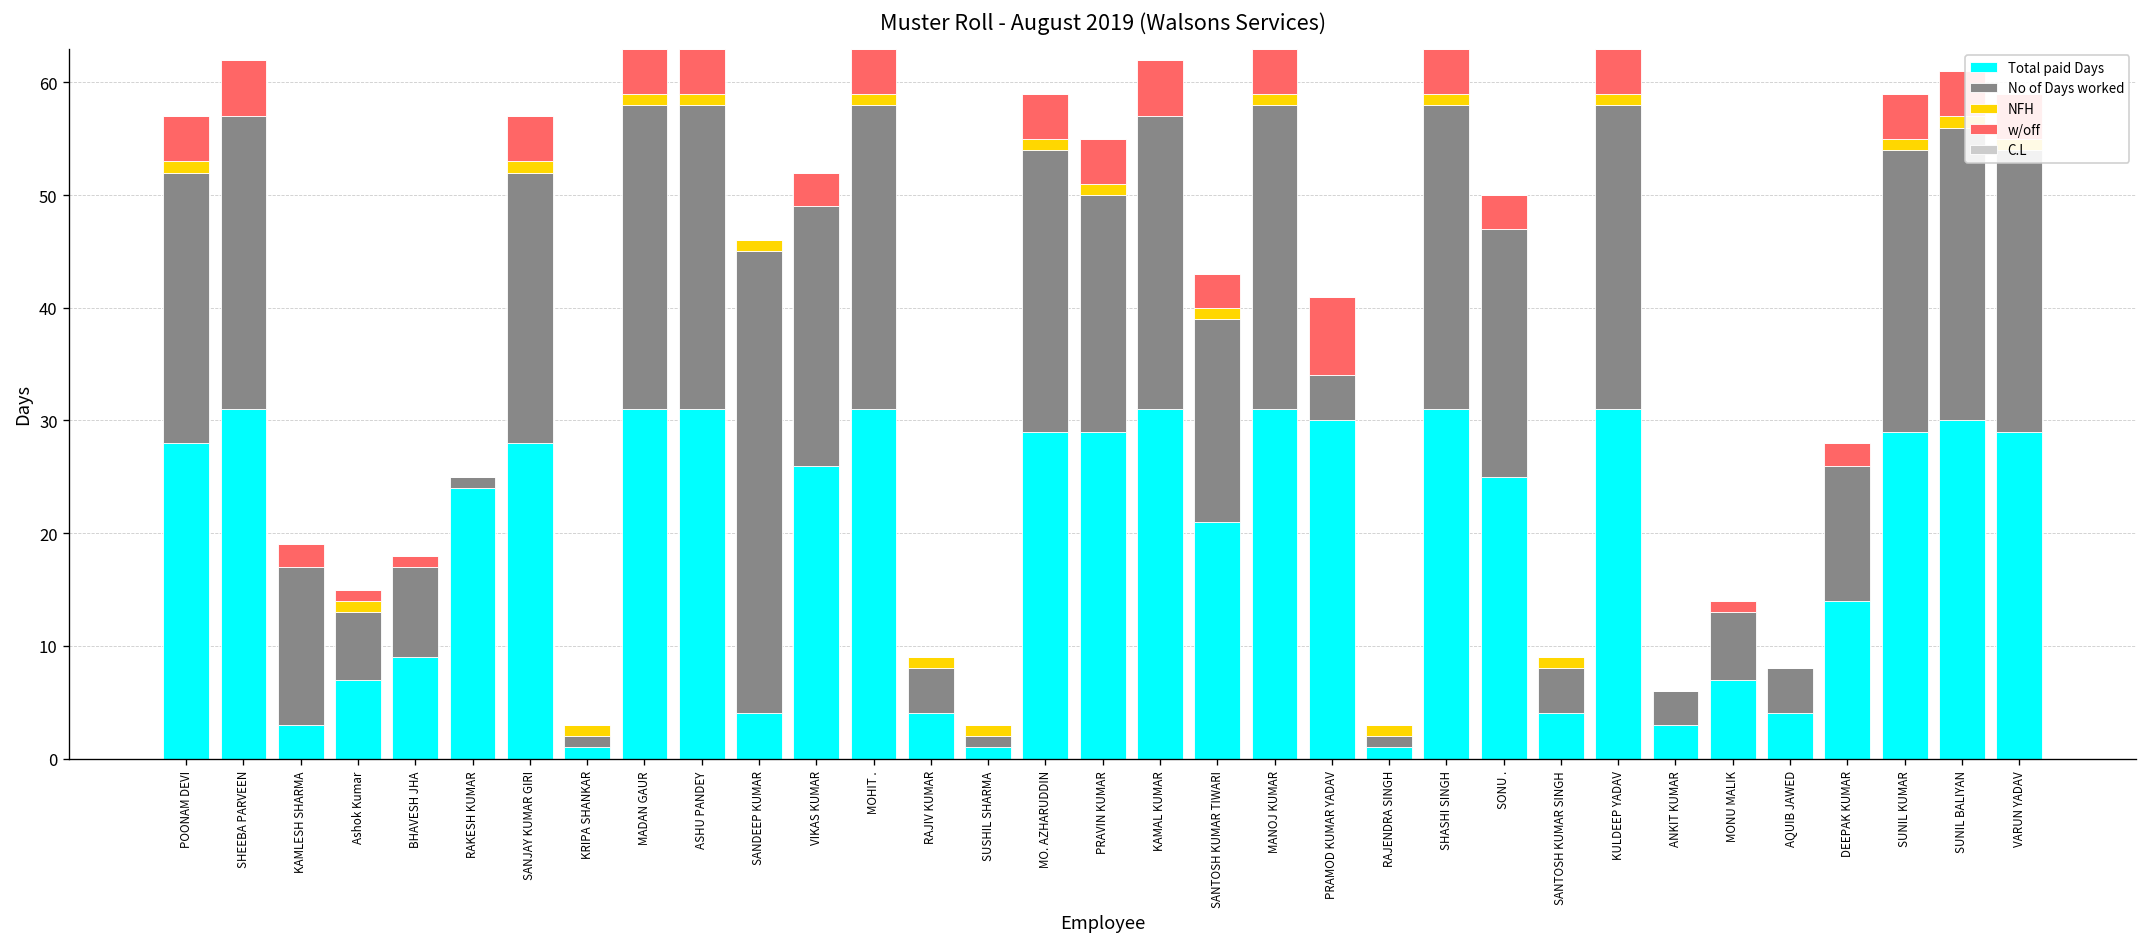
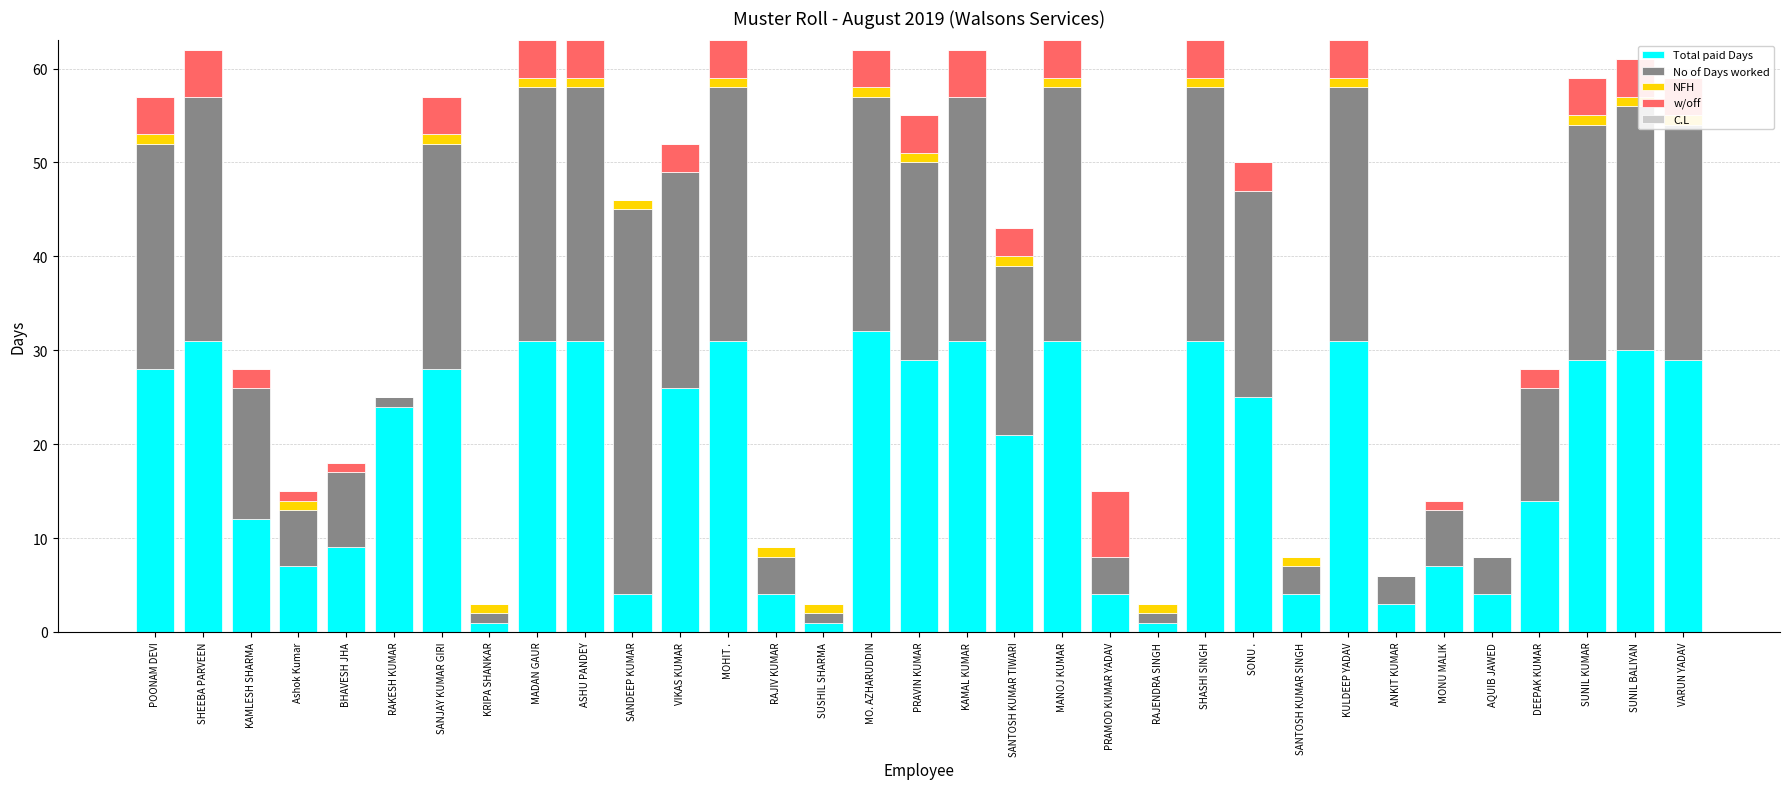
  {
    "Total paid Days": {
      "POONAM DEVI": 28,
      "SHEEBA PARVEEN": 31,
-     "KAMLESH SHARMA": 3,
+     "KAMLESH SHARMA": 12,
      "Ashok Kumar": 7,
      "BHAVESH JHA": 9,
      "RAKESH KUMAR": 24,
      "SANJAY KUMAR GIRI": 28,
      "KRIPA SHANKAR": 1,
      "MADAN GAUR": 31,
      "ASHU PANDEY": 31,
      "SANDEEP KUMAR": 4,
      "VIKAS KUMAR": 26,
      "MOHIT .": 31,
      "RAJIV KUMAR": 4,
      "SUSHIL SHARMA": 1,
-     "MO. AZHARUDDIN": 29,
+     "MO. AZHARUDDIN": 32,
      "PRAVIN KUMAR": 29,
      "KAMAL KUMAR": 31,
      "SANTOSH KUMAR TIWARI": 21,
      "MANOJ KUMAR": 31,
-     "PRAMOD KUMAR YADAV": 30,
+     "PRAMOD KUMAR YADAV": 4,
      "RAJENDRA SINGH": 1,
      "SHASHI SINGH": 31,
      "SONU .": 25,
      "SANTOSH KUMAR SINGH": 4,
      "KULDEEP YADAV": 31,
      "ANKIT KUMAR": 3,
      "MONU MALIK": 7,
      "AQUIB JAWED": 4,
      "DEEPAK KUMAR": 14,
      "SUNIL KUMAR": 29,
      "SUNIL BALIYAN": 30,
      "VARUN YADAV": 29
    },
    "No of Days worked": {
      "POONAM DEVI": 24,
      "SHEEBA PARVEEN": 26,
      "KAMLESH SHARMA": 14,
      "Ashok Kumar": 6,
      "BHAVESH JHA": 8,
      "RAKESH KUMAR": 1,
      "SANJAY KUMAR GIRI": 24,
      "KRIPA SHANKAR": 1,
      "MADAN GAUR": 27,
      "ASHU PANDEY": 27,
      "SANDEEP KUMAR": 41,
      "VIKAS KUMAR": 23,
      "MOHIT .": 27,
      "RAJIV KUMAR": 4,
      "SUSHIL SHARMA": 1,
      "MO. AZHARUDDIN": 25,
      "PRAVIN KUMAR": 21,
      "KAMAL KUMAR": 26,
      "SANTOSH KUMAR TIWARI": 18,
      "MANOJ KUMAR": 27,
      "PRAMOD KUMAR YADAV": 4,
      "RAJENDRA SINGH": 1,
      "SHASHI SINGH": 27,
      "SONU .": 22,
-     "SANTOSH KUMAR SINGH": 4,
+     "SANTOSH KUMAR SINGH": 3,
      "KULDEEP YADAV": 27,
      "ANKIT KUMAR": 3,
      "MONU MALIK": 6,
      "AQUIB JAWED": 4,
      "DEEPAK KUMAR": 12,
      "SUNIL KUMAR": 25,
      "SUNIL BALIYAN": 26
    },
    "NFH": {
      "POONAM DEVI": 1,
      "SHEEBA PARVEEN": 0,
      "KAMLESH SHARMA": 0,
      "Ashok Kumar": 1,
      "BHAVESH JHA": 0,
      "RAKESH KUMAR": 0,
      "SANJAY KUMAR GIRI": 1,
      "KRIPA SHANKAR": 1,
      "MADAN GAUR": 1,
      "ASHU PANDEY": 1,
      "SANDEEP KUMAR": 1,
      "VIKAS KUMAR": 0,
      "MOHIT .": 1,
      "RAJIV KUMAR": 1,
      "SUSHIL SHARMA": 1,
      "MO. AZHARUDDIN": 1,
      "PRAVIN KUMAR": 1,
      "KAMAL KUMAR": 0,
      "SANTOSH KUMAR TIWARI": 1,
      "MANOJ KUMAR": 1,
      "PRAMOD KUMAR YADAV": 0,
      "RAJENDRA SINGH": 1,
      "SHASHI SINGH": 1,
      "SONU .": 0,
      "SANTOSH KUMAR SINGH": 1,
      "KULDEEP YADAV": 1,
      "ANKIT KUMAR": 0,
      "MONU MALIK": 0,
      "AQUIB JAWED": 0,
      "DEEPAK KUMAR": 0,
      "SUNIL KUMAR": 1,
      "SUNIL BALIYAN": 1
    },
    "C.L": {
      "RAKESH KUMAR": 0,
      "KRIPA SHANKAR": 0,
      "SANDEEP KUMAR": 0,
      "RAJIV KUMAR": 0,
      "SUSHIL SHARMA": 0,
      "RAJENDRA SINGH": 0,
      "SANTOSH KUMAR SINGH": 0,
      "ANKIT KUMAR": 0,
      "AQUIB JAWED": 0
    }
  }
